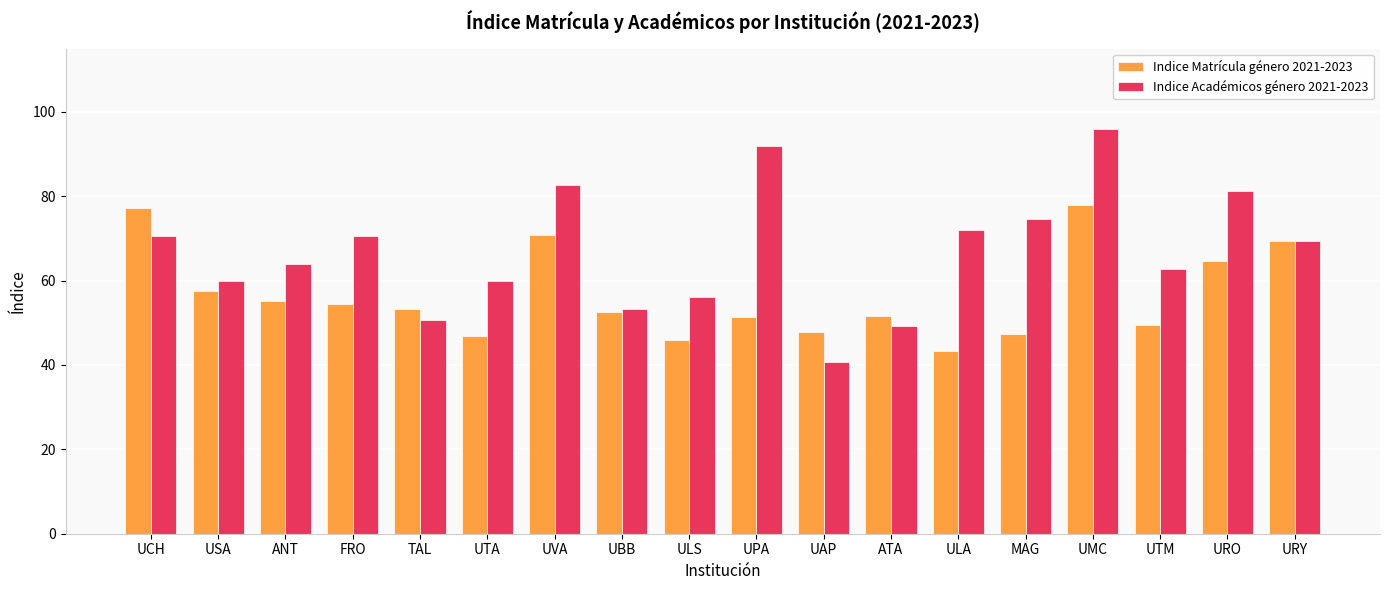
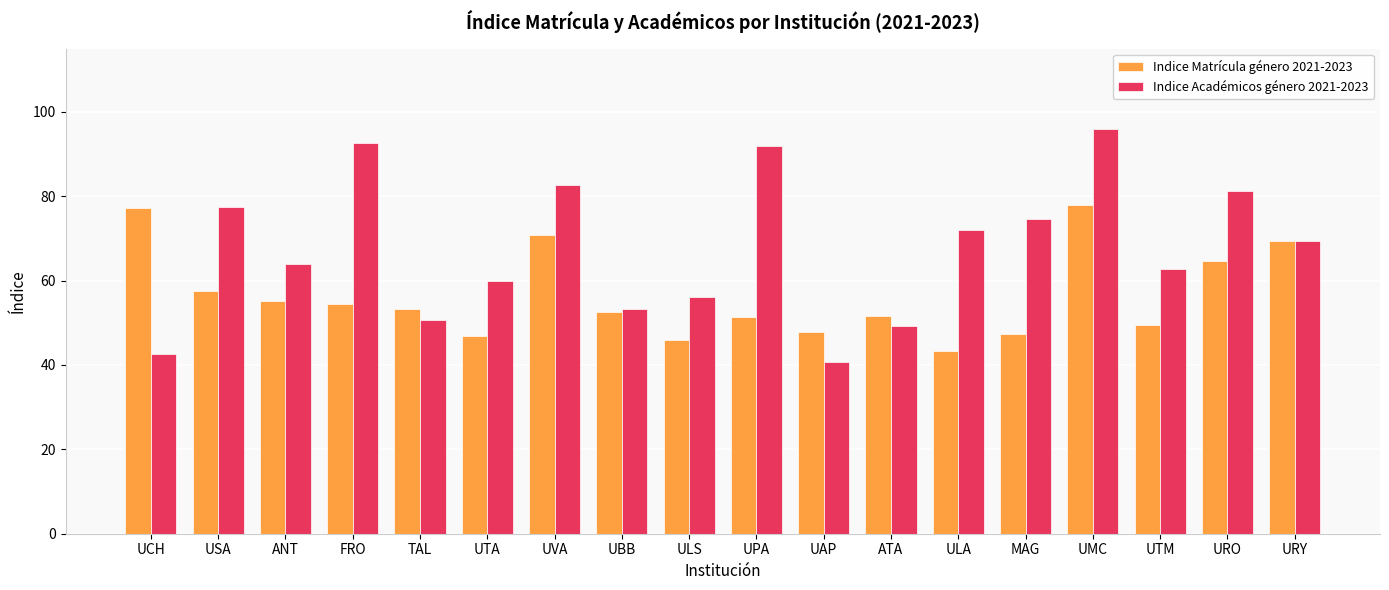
  {
    "Indice Matrícula género 2021-2023": {
      "UCH": 77,
      "USA": 58,
      "ANT": 55,
      "FRO": 54,
      "TAL": 53,
      "UTA": 47,
      "UVA": 71,
      "UBB": 53,
      "ULS": 46,
      "UPA": 51,
      "UAP": 48,
      "ATA": 52,
      "ULA": 43,
      "MAG": 47,
      "UMC": 78,
      "UTM": 50,
      "URO": 65,
      "URY": 69
    },
    "Indice Académicos género 2021-2023": {
-     "UCH": 71,
-     "USA": 60,
+     "UCH": 43,
+     "USA": 78,
      "ANT": 64,
-     "FRO": 71,
+     "FRO": 93,
      "TAL": 51,
      "UTA": 60,
      "UVA": 83,
      "UBB": 53,
      "ULS": 56,
      "UPA": 92,
      "UAP": 41,
      "ATA": 49,
      "ULA": 72,
      "MAG": 75,
      "UMC": 96,
      "UTM": 63,
      "URO": 81,
      "URY": 69
    }
  }
